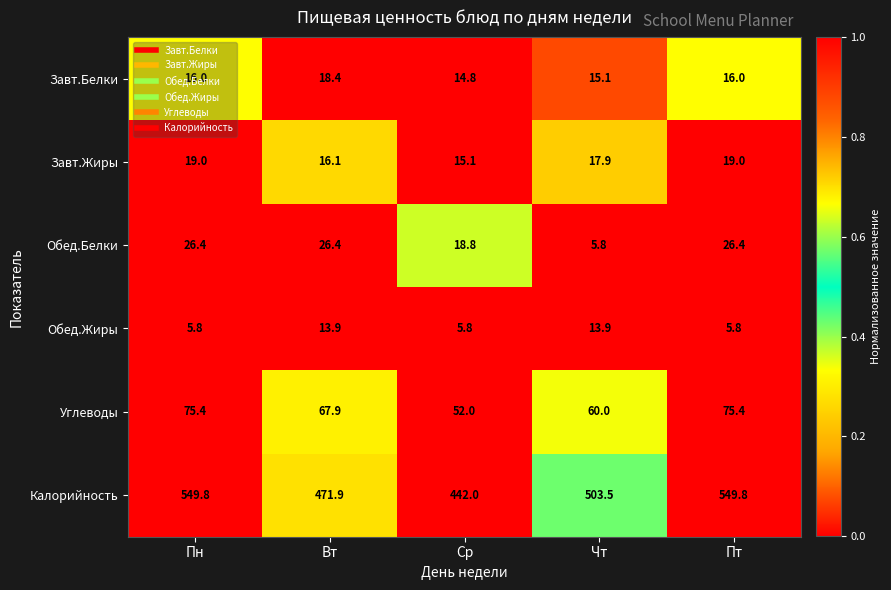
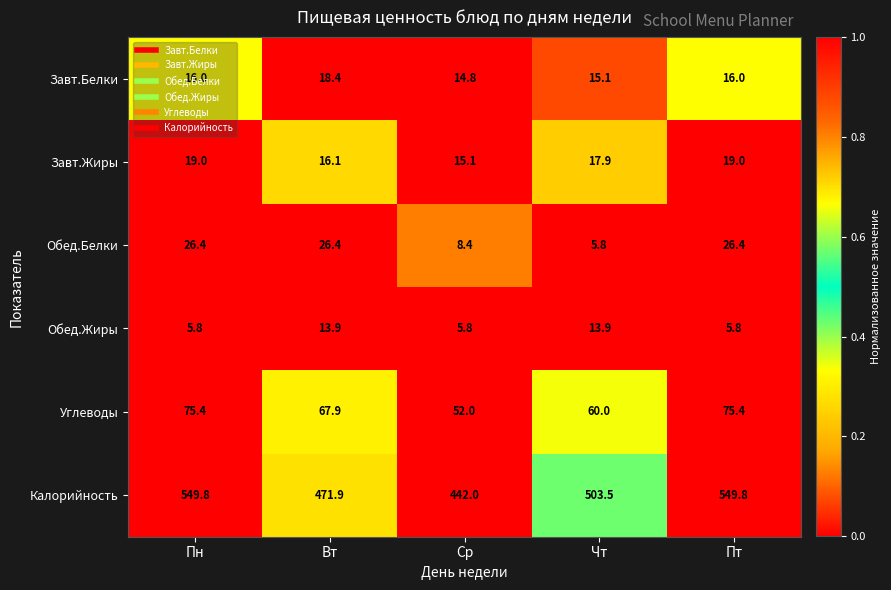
  {
    "Завт.Белки": {
      "Вт": 18.4,
      "Ср": 14.8,
      "Чт": 15.1,
      "Пт": 16.0
    },
    "Завт.Жиры": {
      "Пн": 19.0,
      "Вт": 16.1,
      "Ср": 15.1,
      "Чт": 17.9,
      "Пт": 19.0
    },
    "Обед.Белки": {
      "Пн": 26.4,
      "Вт": 26.4,
-     "Ср": 18.8,
+     "Ср": 8.4,
      "Чт": 5.8,
      "Пт": 26.4
    },
    "Обед.Жиры": {
      "Пн": 5.8,
      "Вт": 13.9,
      "Ср": 5.8,
      "Чт": 13.9,
      "Пт": 5.8
    },
    "Углеводы": {
      "Пн": 75.4,
      "Вт": 67.9,
      "Ср": 52.0,
      "Чт": 60.0,
      "Пт": 75.4
    },
    "Калорийность": {
      "Пн": 549.8,
      "Вт": 471.9,
      "Ср": 442.0,
      "Чт": 503.5,
      "Пт": 549.8
    }
  }
